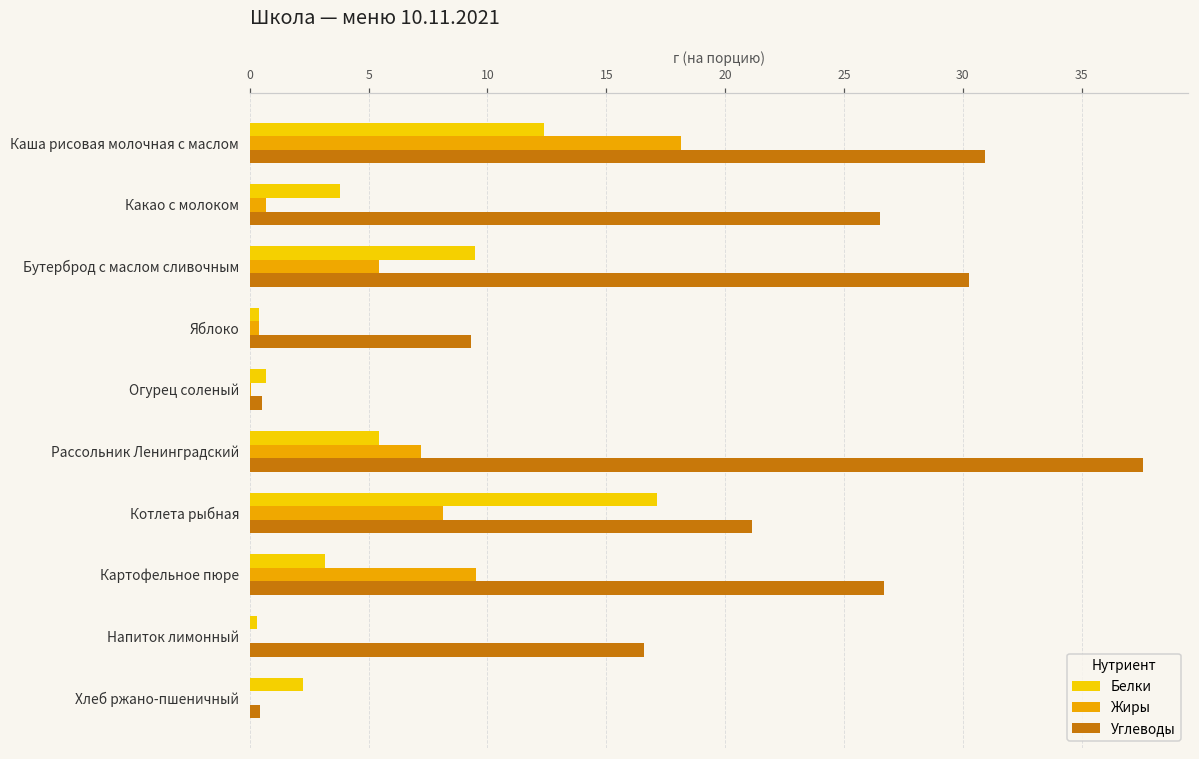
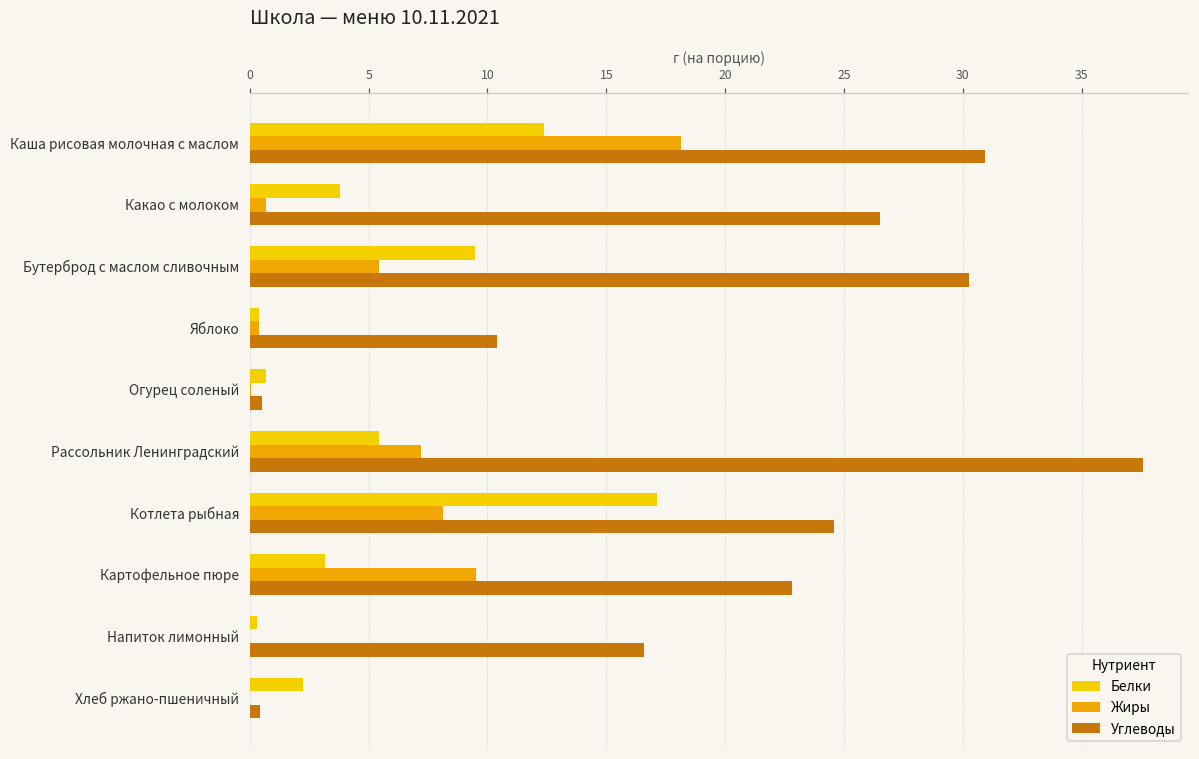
  {
    "Углеводы": {
      "Каша рисовая молочная с маслом": 30.9,
      "Какао с молоком": 26.5,
      "Бутерброд с маслом сливочным": 30.3,
-     "Яблоко": 9.3,
+     "Яблоко": 10.4,
      "Огурец соленый": 0.5,
      "Рассольник Ленинградский": 37.6,
-     "Котлета рыбная": 21.1,
-     "Картофельное пюре": 26.7,
+     "Котлета рыбная": 24.6,
+     "Картофельное пюре": 22.8,
      "Напиток лимонный": 16.6,
      "Хлеб ржано-пшеничный": 0.4
    }
  }
